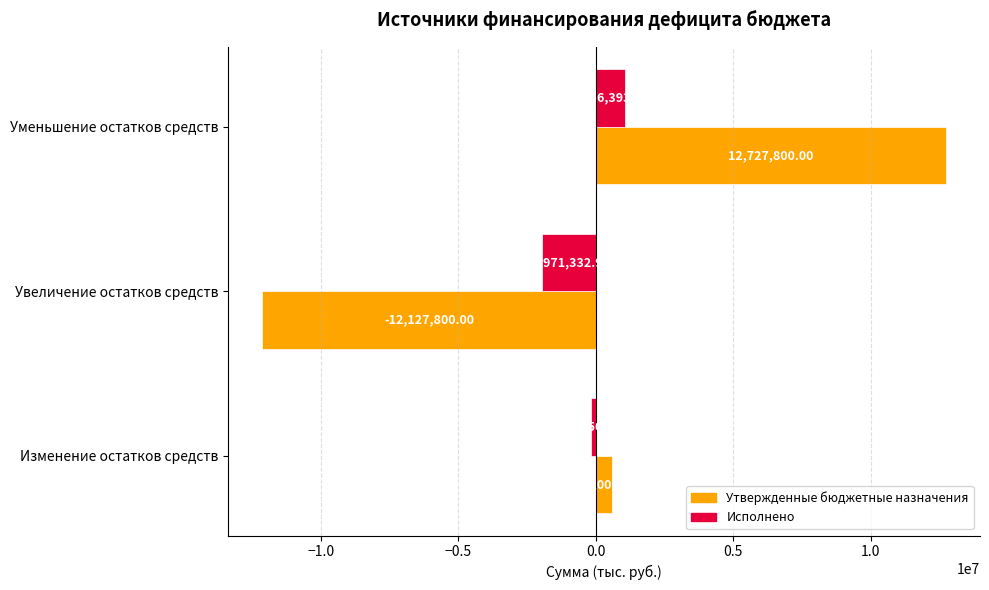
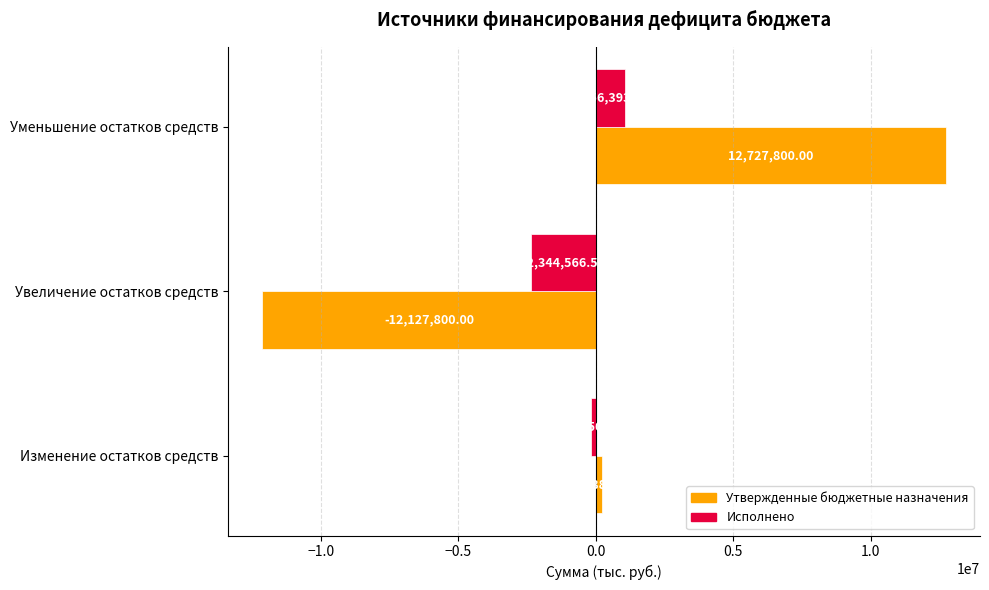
  {
    "Утвержденные бюджетные назначения": {
-     "Изменение остатков средств": "600000"
+     "Изменение остатков средств": "200000"
    },
    "Исполнено": {
-     "Увеличение остатков средств": "-1,971,332.98"
+     "Увеличение остатков средств": "-2,344,566.53"
    }
  }
